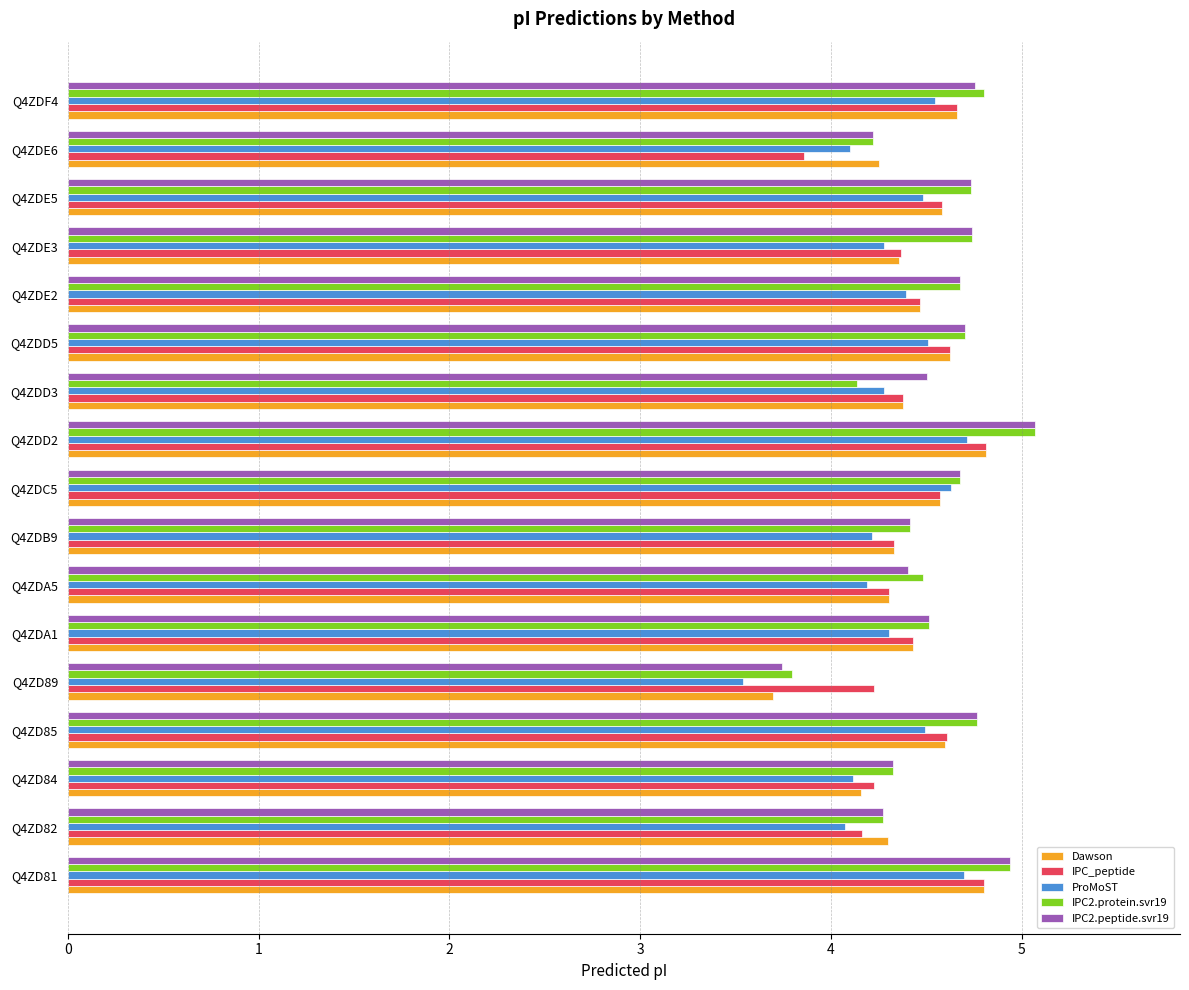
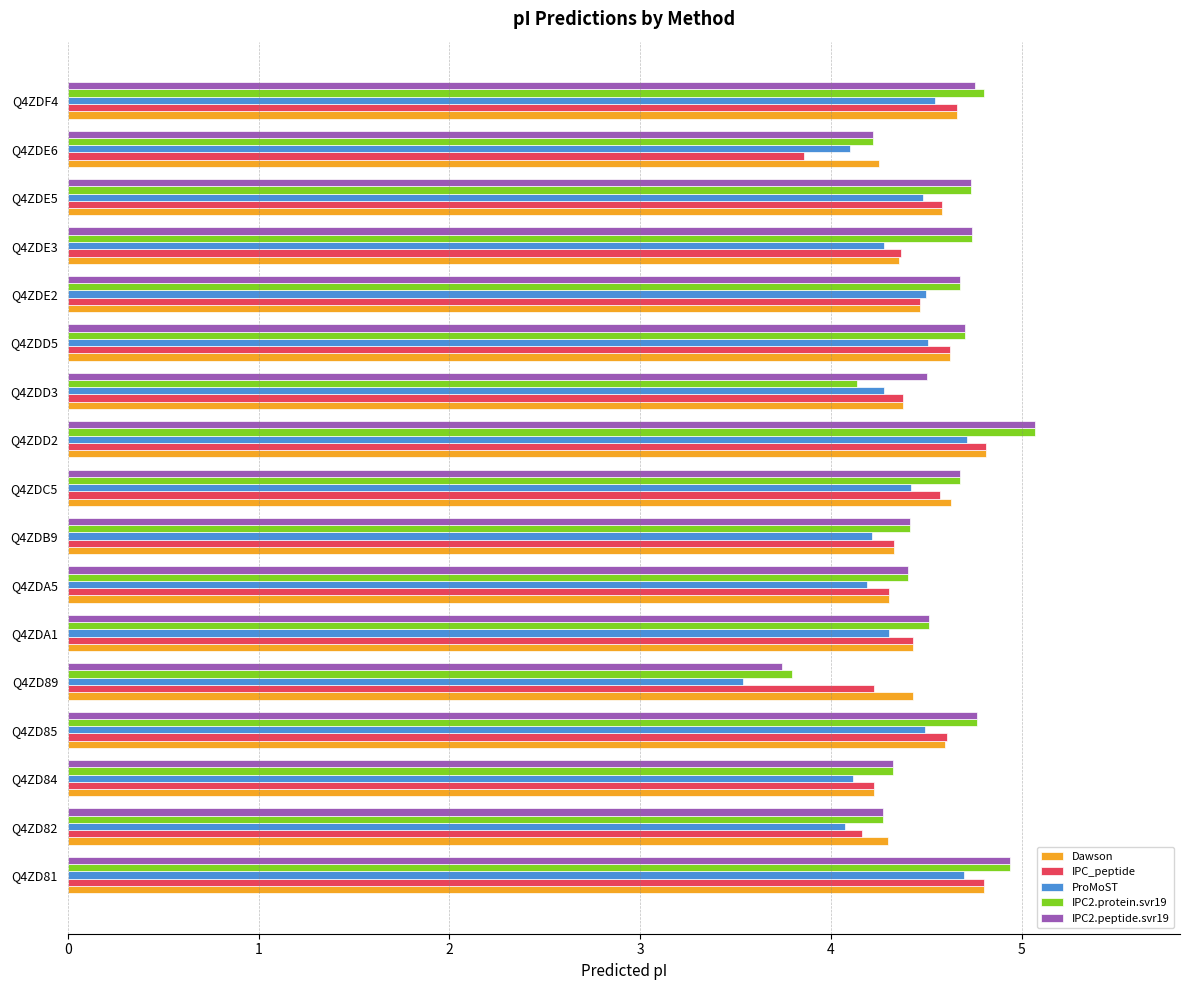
  {
    "Dawson": {
      "Q4ZDF4": 4.66,
      "Q4ZDE6": 4.25,
      "Q4ZDE5": 4.58,
      "Q4ZDE3": 4.36,
      "Q4ZDE2": 4.47,
      "Q4ZDD5": 4.62,
      "Q4ZDD3": 4.38,
      "Q4ZDD2": 4.81,
-     "Q4ZDC5": 4.57,
+     "Q4ZDC5": 4.63,
      "Q4ZDB9": 4.33,
      "Q4ZDA5": 4.30,
      "Q4ZDA1": 4.43,
-     "Q4ZD89": 3.69,
+     "Q4ZD89": 4.43,
      "Q4ZD85": 4.60,
-     "Q4ZD84": 4.16,
+     "Q4ZD84": 4.23,
      "Q4ZD82": 4.30,
      "Q4ZD81": 4.80
    },
    "IPC_peptide": {
      "Q4ZDF4": 4.66,
      "Q4ZDE6": 3.86,
      "Q4ZDE5": 4.58,
      "Q4ZDE3": 4.37,
      "Q4ZDE2": 4.47,
      "Q4ZDD5": 4.62,
      "Q4ZDD3": 4.38,
      "Q4ZDD2": 4.81,
      "Q4ZDC5": 4.57,
      "Q4ZDB9": 4.33,
      "Q4ZDA5": 4.30,
      "Q4ZDA1": 4.43,
      "Q4ZD89": 4.23,
      "Q4ZD85": 4.61,
      "Q4ZD84": 4.23,
      "Q4ZD82": 4.16,
      "Q4ZD81": 4.80
    },
    "ProMoST": {
      "Q4ZDF4": 4.55,
      "Q4ZDE6": 4.10,
      "Q4ZDE5": 4.48,
      "Q4ZDE3": 4.28,
-     "Q4ZDE2": 4.39,
+     "Q4ZDE2": 4.50,
      "Q4ZDD5": 4.51,
      "Q4ZDD3": 4.28,
      "Q4ZDD2": 4.71,
-     "Q4ZDC5": 4.63,
+     "Q4ZDC5": 4.42,
      "Q4ZDB9": 4.22,
      "Q4ZDA5": 4.19,
      "Q4ZDA1": 4.30,
      "Q4ZD89": 3.54,
      "Q4ZD85": 4.50,
      "Q4ZD84": 4.11,
      "Q4ZD82": 4.08,
      "Q4ZD81": 4.70
    },
    "IPC2.protein.svr19": {
      "Q4ZDF4": 4.80,
      "Q4ZDE6": 4.22,
      "Q4ZDE5": 4.74,
      "Q4ZDE3": 4.74,
      "Q4ZDE2": 4.67,
      "Q4ZDD5": 4.70,
      "Q4ZDD3": 4.13,
      "Q4ZDD2": 5.07,
      "Q4ZDC5": 4.68,
      "Q4ZDB9": 4.42,
-     "Q4ZDA5": 4.48,
+     "Q4ZDA5": 4.41,
      "Q4ZDA1": 4.51,
      "Q4ZD89": 3.79,
      "Q4ZD85": 4.76,
      "Q4ZD84": 4.32,
      "Q4ZD82": 4.27,
      "Q4ZD81": 4.94
    },
    "IPC2.peptide.svr19": {
      "Q4ZDF4": 4.76,
      "Q4ZDE6": 4.22,
      "Q4ZDE5": 4.74,
      "Q4ZDE3": 4.74,
      "Q4ZDE2": 4.67,
      "Q4ZDD5": 4.70,
      "Q4ZDD3": 4.51,
      "Q4ZDD2": 5.07,
      "Q4ZDC5": 4.68,
      "Q4ZDB9": 4.42,
      "Q4ZDA5": 4.41,
      "Q4ZDA1": 4.51,
      "Q4ZD89": 3.75,
      "Q4ZD85": 4.76,
      "Q4ZD84": 4.32,
      "Q4ZD82": 4.27,
      "Q4ZD81": 4.94
    }
  }
